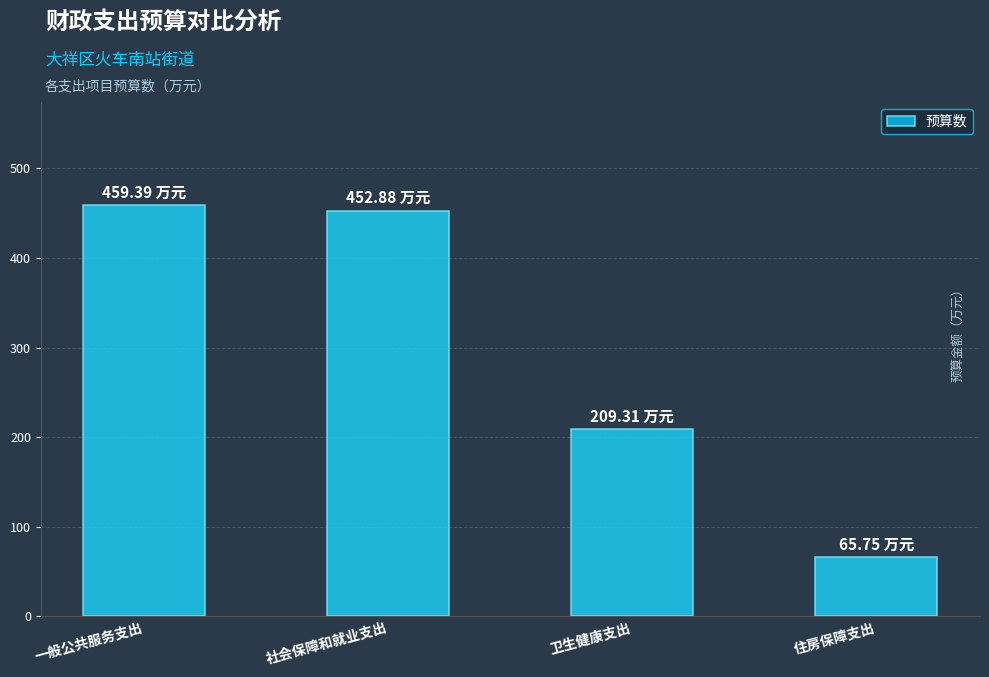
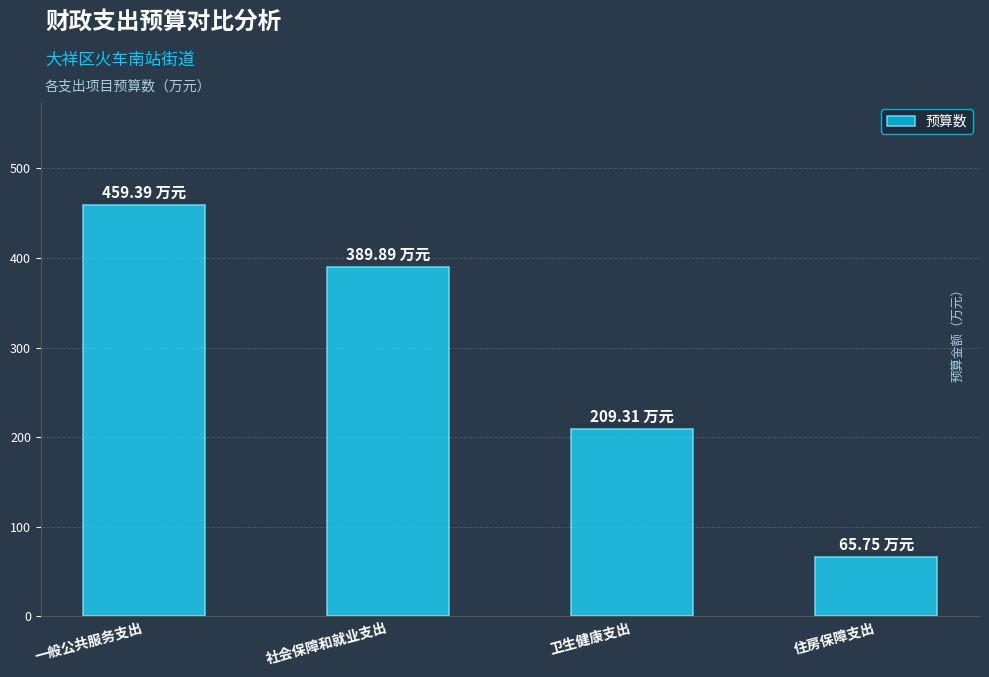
  {
    "一般公共服务支出": 459.39,
-   "社会保障和就业支出": 452.88,
+   "社会保障和就业支出": 389.89,
    "卫生健康支出": 209.31,
    "住房保障支出": 65.75
  }
